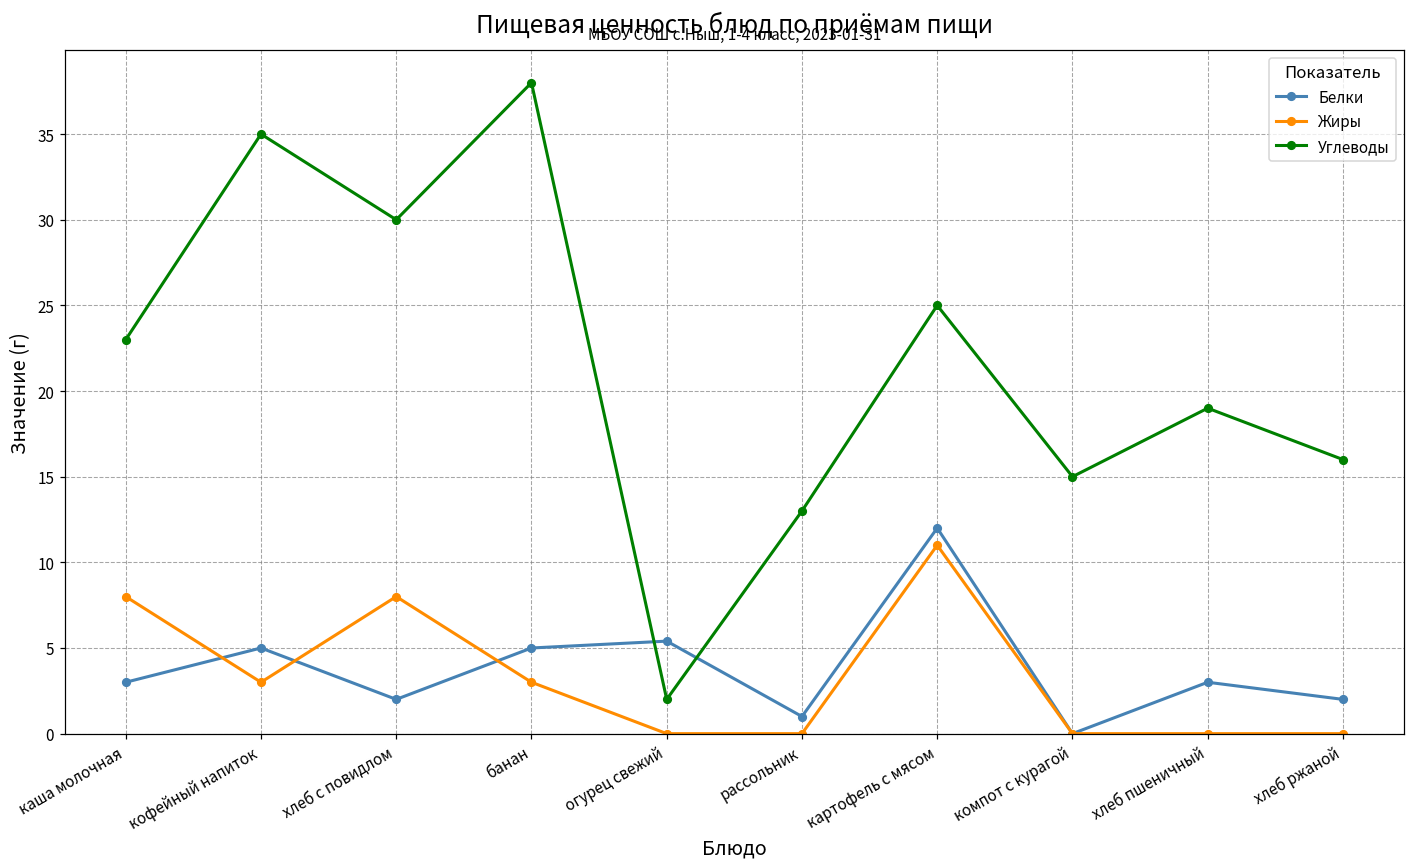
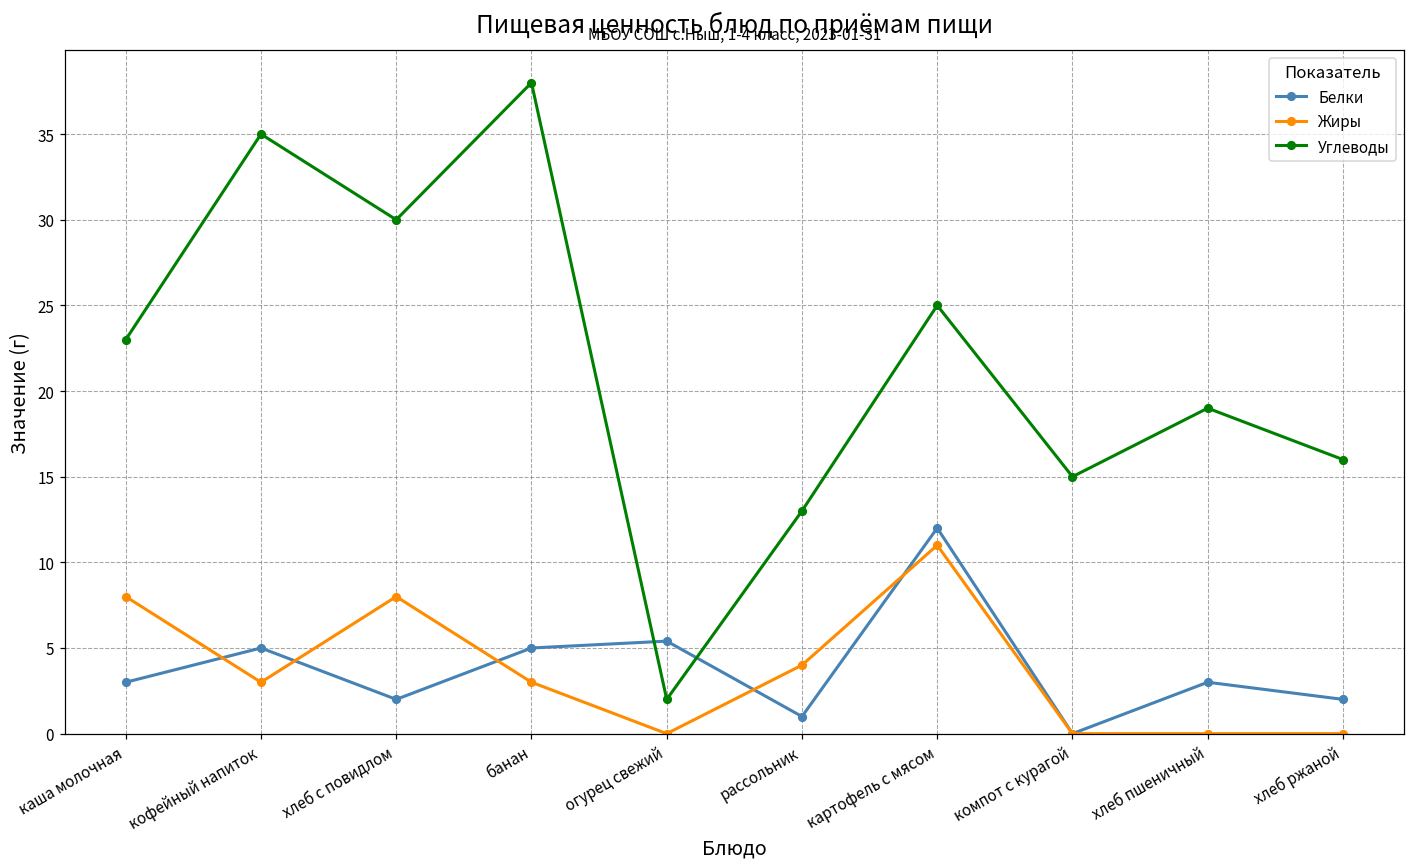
  {
    "Белки": {
      "каша молочная": 3,
      "кофейный напиток": 5,
      "хлеб с повидлом": 2,
      "банан": 5,
      "огурец свежий": 5.4,
      "рассольник": 1,
      "картофель с мясом": 12,
      "хлеб пшеничный": 3,
      "хлеб ржаной": 2
    },
    "Жиры": {
      "каша молочная": 8,
      "кофейный напиток": 3,
      "хлеб с повидлом": 8,
      "банан": 3,
      "огурец свежий": 0,
-     "рассольник": 0,
+     "рассольник": 4,
      "картофель с мясом": 11,
      "хлеб пшеничный": 0,
      "хлеб ржаной": 0
    },
    "Углеводы": {
      "каша молочная": 23,
      "кофейный напиток": 35,
      "хлеб с повидлом": 30,
      "банан": 38,
      "огурец свежий": 2,
      "рассольник": 13,
      "картофель с мясом": 25,
      "компот с курагой": 15,
      "хлеб пшеничный": 19,
      "хлеб ржаной": 16
    }
  }
